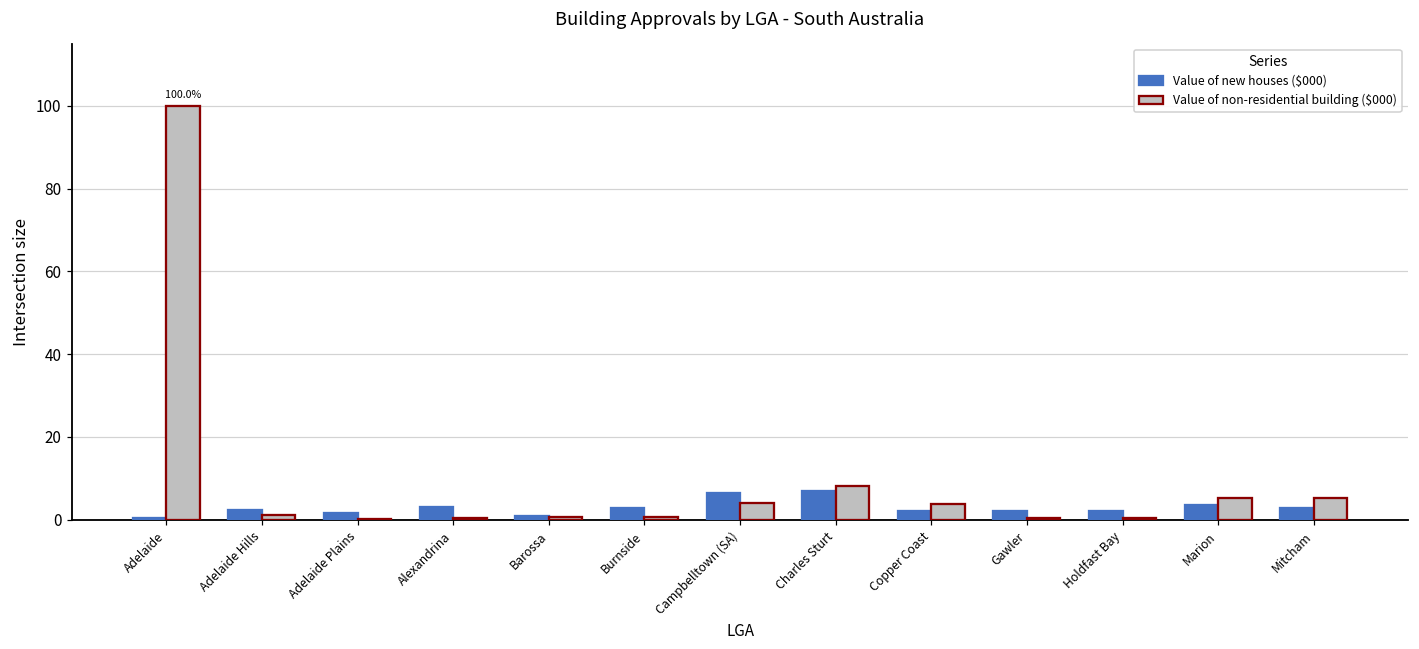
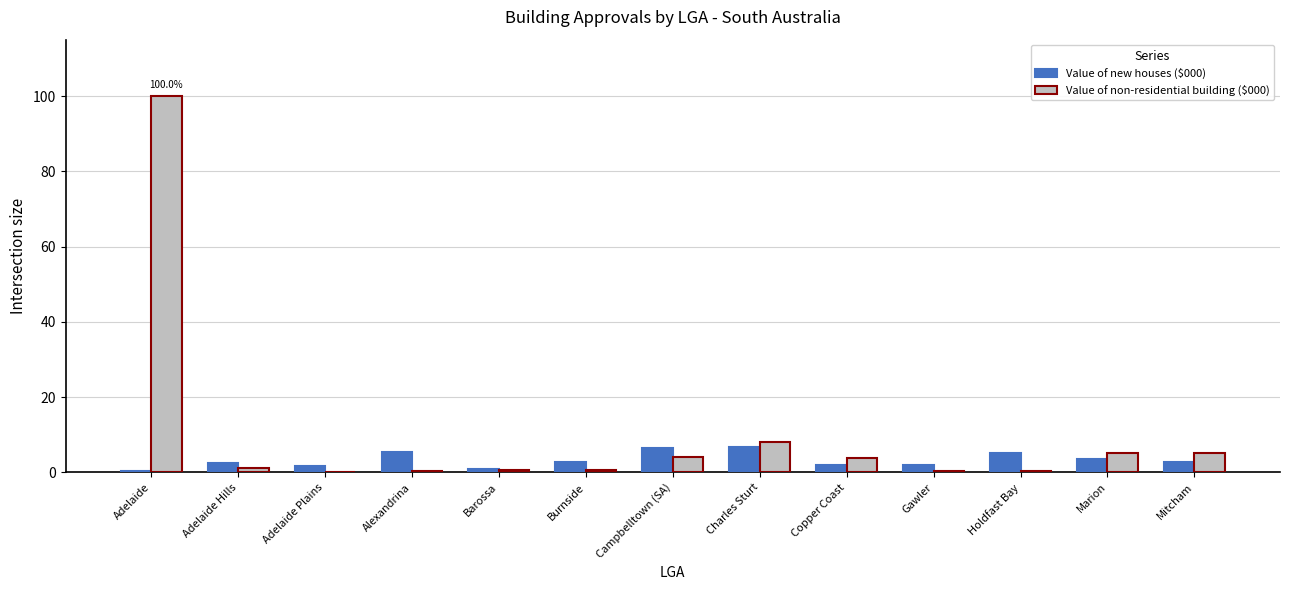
  {
    "Value of new houses ($000)": {
      "Adelaide Hills": "2",
      "Adelaide Plains": "2",
-     "Alexandrina": "3",
+     "Alexandrina": "6",
      "Barossa": "1",
      "Burnside": "3",
      "Campbelltown (SA)": "6",
      "Charles Sturt": "7",
      "Copper Coast": "2",
      "Gawler": "2",
-     "Holdfast Bay": "2",
+     "Holdfast Bay": "5",
      "Marion": "4",
      "Mitcham": "3"
    },
    "Value of non-residential building ($000)": {
      "Adelaide": "100.0%"
    }
  }
